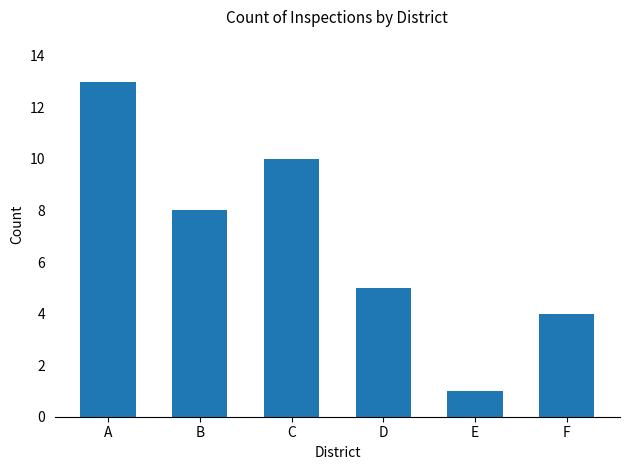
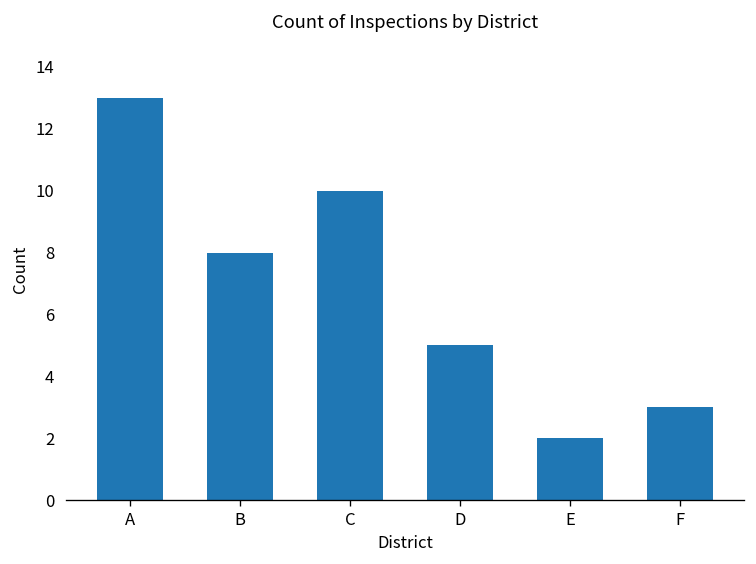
  {
    "A": 13,
    "B": 8,
    "C": 10,
    "D": 5,
-   "E": 1,
-   "F": 4
+   "E": 2,
+   "F": 3
  }
